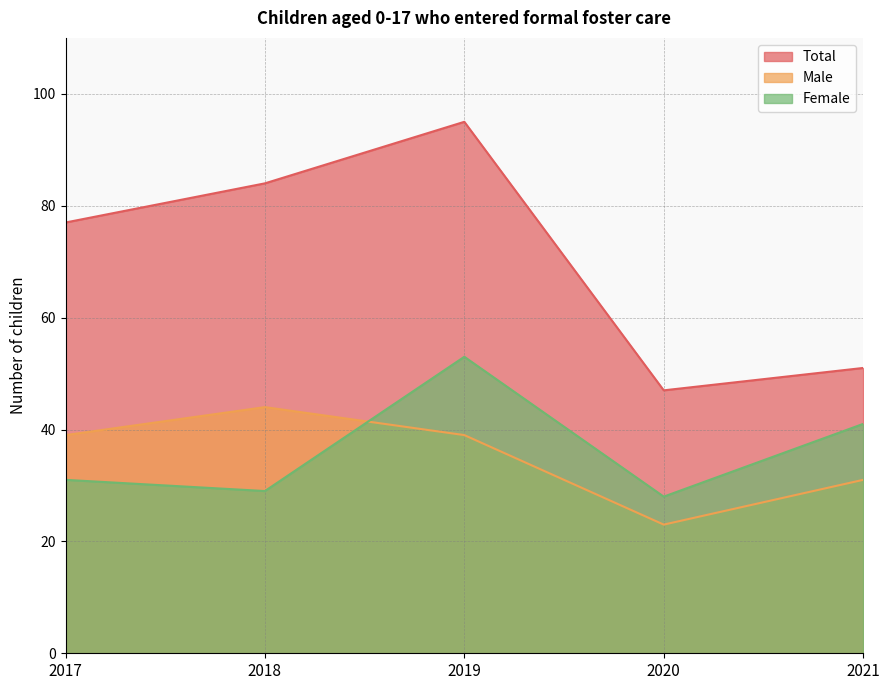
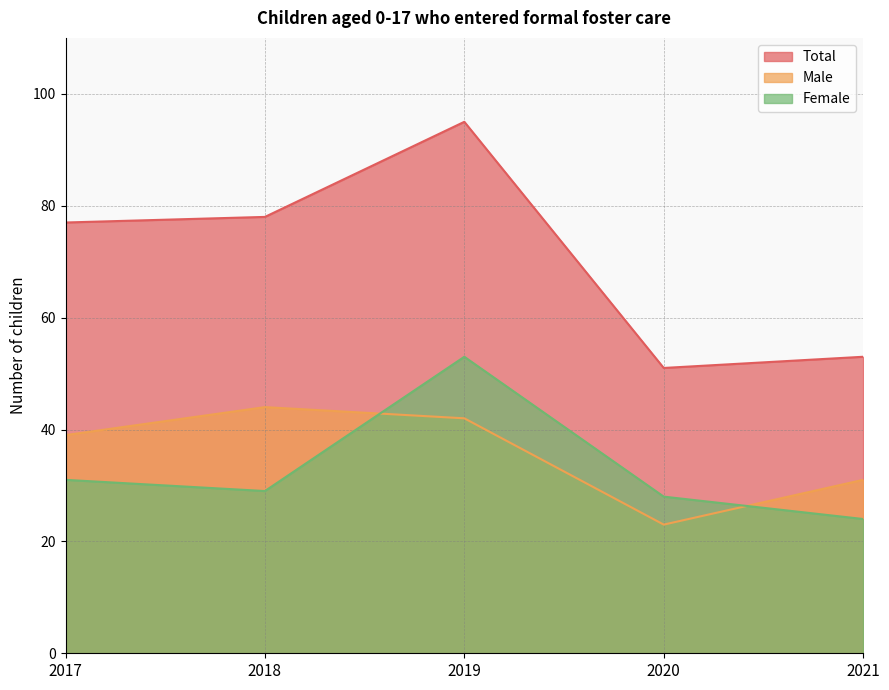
  {
    "Total": {
      "2017": 77,
-     "2018": 84,
+     "2018": 78,
      "2019": 95,
-     "2020": 47,
-     "2021": 51
+     "2020": 51,
+     "2021": 53
    },
    "Male": {
      "2017": 39,
      "2018": 44,
-     "2019": 39,
+     "2019": 42,
      "2020": 23,
      "2021": 31
    },
    "Female": {
      "2017": 31,
      "2018": 29,
      "2019": 53,
      "2020": 28,
-     "2021": 41
+     "2021": 24
    }
  }
